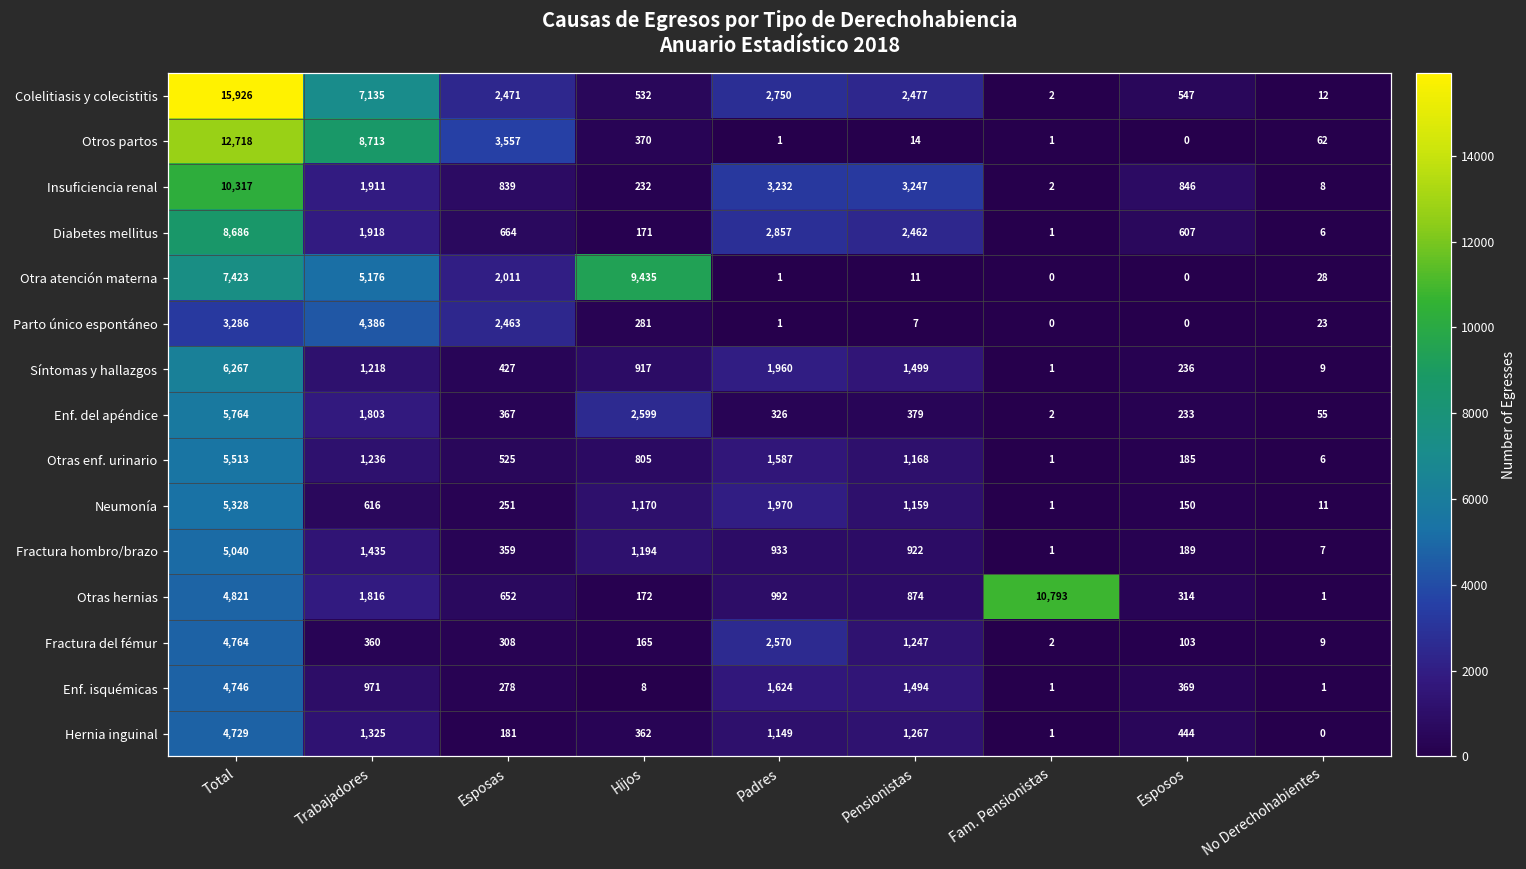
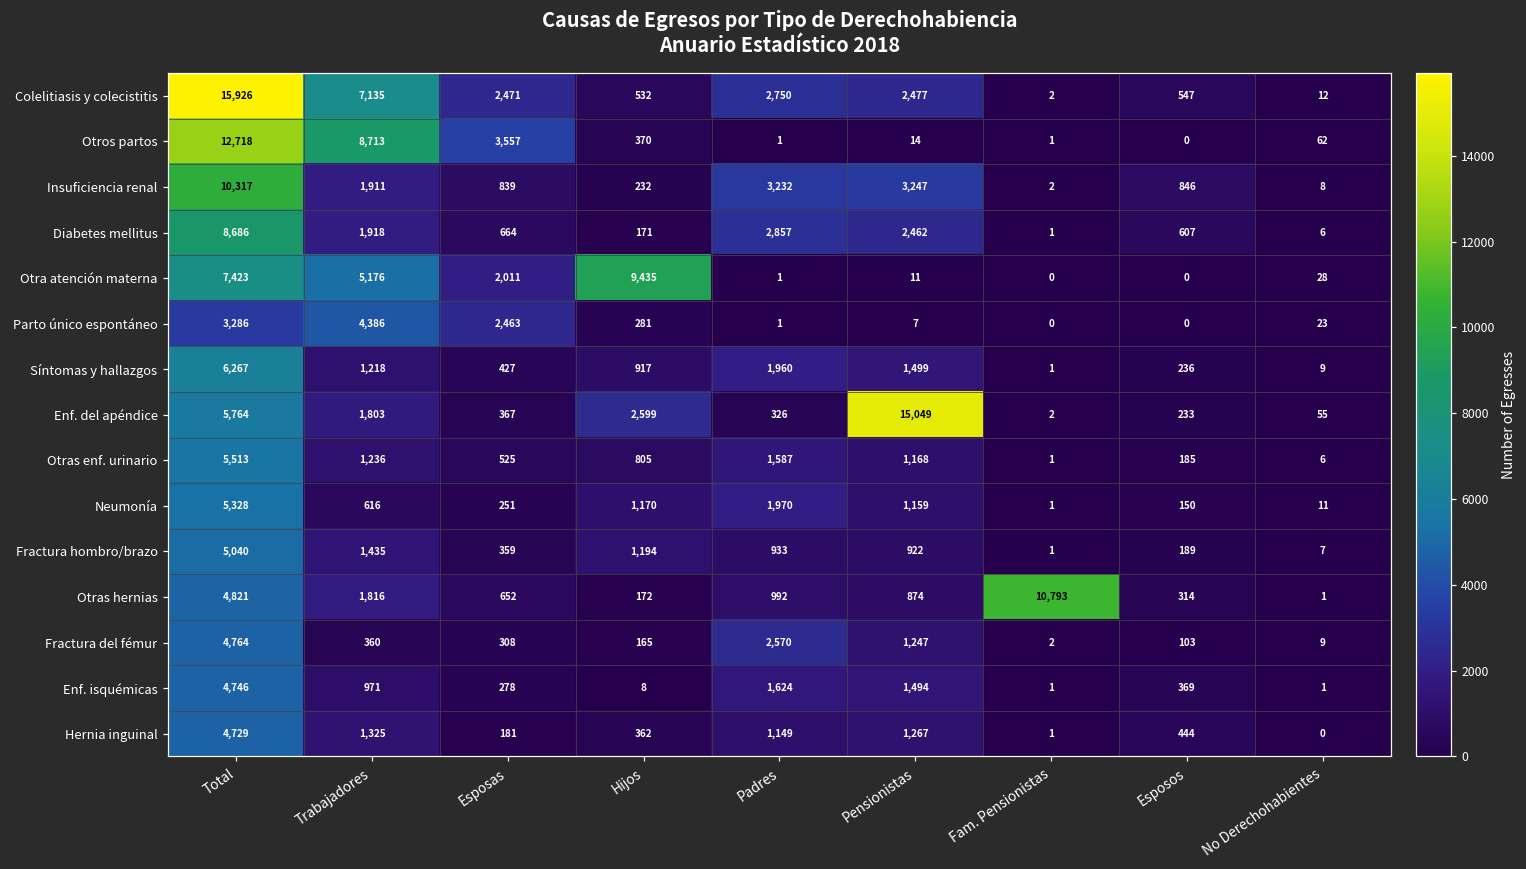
  {
    "Colelitiasis y colecistitis": {
      "Total": "15,926",
      "Trabajadores": "7,135",
      "Esposas": "2,471",
      "Hijos": "532",
      "Padres": "2,750",
      "Pensionistas": "2,477",
      "Fam. Pensionistas": "2",
      "Esposos": "547",
      "No Derechohabientes": "12"
    },
    "Otros partos": {
      "Total": "12,718",
      "Trabajadores": "8,713",
      "Esposas": "3,557",
      "Hijos": "370",
      "Padres": "1",
      "Pensionistas": "14",
      "Fam. Pensionistas": "1",
      "Esposos": "0",
      "No Derechohabientes": "62"
    },
    "Insuficiencia renal": {
      "Total": "10,317",
      "Trabajadores": "1,911",
      "Esposas": "839",
      "Hijos": "232",
      "Padres": "3,232",
      "Pensionistas": "3,247",
      "Fam. Pensionistas": "2",
      "Esposos": "846",
      "No Derechohabientes": "8"
    },
    "Diabetes mellitus": {
      "Total": "8,686",
      "Trabajadores": "1,918",
      "Esposas": "664",
      "Hijos": "171",
      "Padres": "2,857",
      "Pensionistas": "2,462",
      "Fam. Pensionistas": "1",
      "Esposos": "607",
      "No Derechohabientes": "6"
    },
    "Otra atención materna": {
      "Total": "7,423",
      "Trabajadores": "5,176",
      "Esposas": "2,011",
      "Hijos": "9,435",
      "Padres": "1",
      "Pensionistas": "11",
      "Fam. Pensionistas": "0",
      "Esposos": "0",
      "No Derechohabientes": "28"
    },
    "Parto único espontáneo": {
      "Total": "3,286",
      "Trabajadores": "4,386",
      "Esposas": "2,463",
      "Hijos": "281",
      "Padres": "1",
      "Pensionistas": "7",
      "Fam. Pensionistas": "0",
      "Esposos": "0",
      "No Derechohabientes": "23"
    },
    "Síntomas y hallazgos": {
      "Total": "6,267",
      "Trabajadores": "1,218",
      "Esposas": "427",
      "Hijos": "917",
      "Padres": "1,960",
      "Pensionistas": "1,499",
      "Fam. Pensionistas": "1",
      "Esposos": "236",
      "No Derechohabientes": "9"
    },
    "Enf. del apéndice": {
      "Total": "5,764",
      "Trabajadores": "1,803",
      "Esposas": "367",
      "Hijos": "2,599",
      "Padres": "326",
-     "Pensionistas": "379",
+     "Pensionistas": "15,049",
      "Fam. Pensionistas": "2",
      "Esposos": "233",
      "No Derechohabientes": "55"
    },
    "Otras enf. urinario": {
      "Total": "5,513",
      "Trabajadores": "1,236",
      "Esposas": "525",
      "Hijos": "805",
      "Padres": "1,587",
      "Pensionistas": "1,168",
      "Fam. Pensionistas": "1",
      "Esposos": "185",
      "No Derechohabientes": "6"
    },
    "Neumonía": {
      "Total": "5,328",
      "Trabajadores": "616",
      "Esposas": "251",
      "Hijos": "1,170",
      "Padres": "1,970",
      "Pensionistas": "1,159",
      "Fam. Pensionistas": "1",
      "Esposos": "150",
      "No Derechohabientes": "11"
    },
    "Fractura hombro/brazo": {
      "Total": "5,040",
      "Trabajadores": "1,435",
      "Esposas": "359",
      "Hijos": "1,194",
      "Padres": "933",
      "Pensionistas": "922",
      "Fam. Pensionistas": "1",
      "Esposos": "189",
      "No Derechohabientes": "7"
    },
    "Otras hernias": {
      "Total": "4,821",
      "Trabajadores": "1,816",
      "Esposas": "652",
      "Hijos": "172",
      "Padres": "992",
      "Pensionistas": "874",
      "Fam. Pensionistas": "10,793",
      "Esposos": "314",
      "No Derechohabientes": "1"
    },
    "Fractura del fémur": {
      "Total": "4,764",
      "Trabajadores": "360",
      "Esposas": "308",
      "Hijos": "165",
      "Padres": "2,570",
      "Pensionistas": "1,247",
      "Fam. Pensionistas": "2",
      "Esposos": "103",
      "No Derechohabientes": "9"
    },
    "Enf. isquémicas": {
      "Total": "4,746",
      "Trabajadores": "971",
      "Esposas": "278",
      "Hijos": "8",
      "Padres": "1,624",
      "Pensionistas": "1,494",
      "Fam. Pensionistas": "1",
      "Esposos": "369",
      "No Derechohabientes": "1"
    },
    "Hernia inguinal": {
      "Total": "4,729",
      "Trabajadores": "1,325",
      "Esposas": "181",
      "Hijos": "362",
      "Padres": "1,149",
      "Pensionistas": "1,267",
      "Fam. Pensionistas": "1",
      "Esposos": "444",
      "No Derechohabientes": "0"
    }
  }
